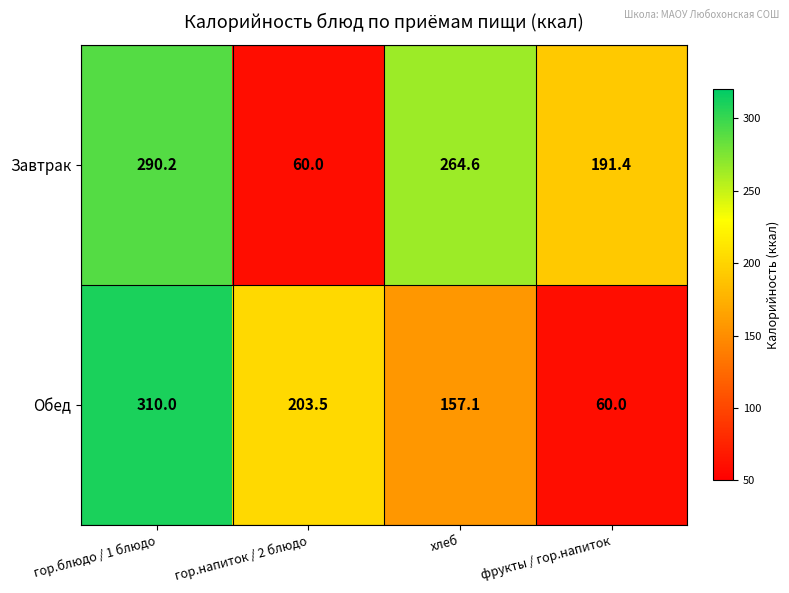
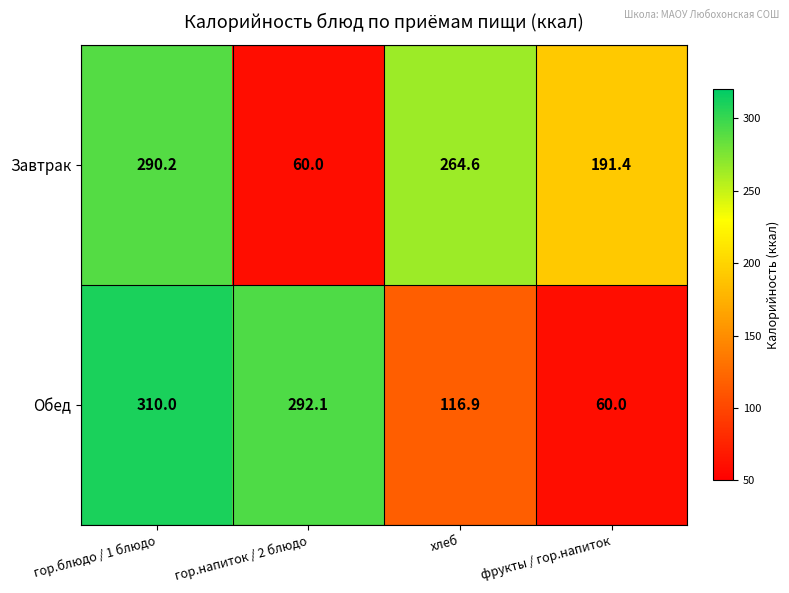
  {
    "Завтрак": {
      "гор.блюдо / 1 блюдо": 290.2,
      "гор.напиток / 2 блюдо": 60.0,
      "хлеб": 264.6,
      "фрукты / гор.напиток": 191.4
    },
    "Обед": {
      "гор.блюдо / 1 блюдо": 310.0,
-     "гор.напиток / 2 блюдо": 203.5,
-     "хлеб": 157.1,
+     "гор.напиток / 2 блюдо": 292.1,
+     "хлеб": 116.9,
      "фрукты / гор.напиток": 60.0
    }
  }
